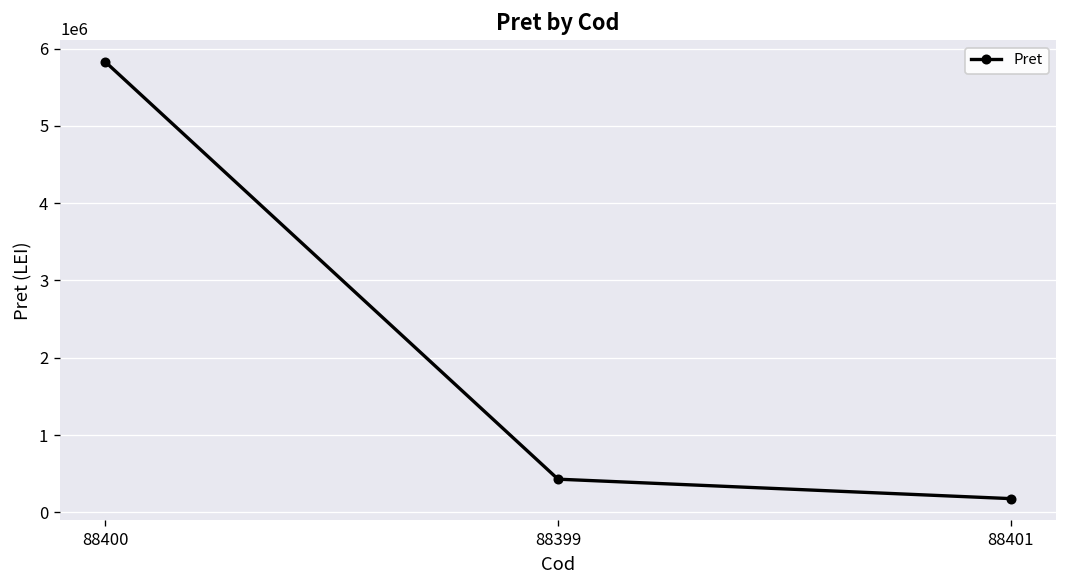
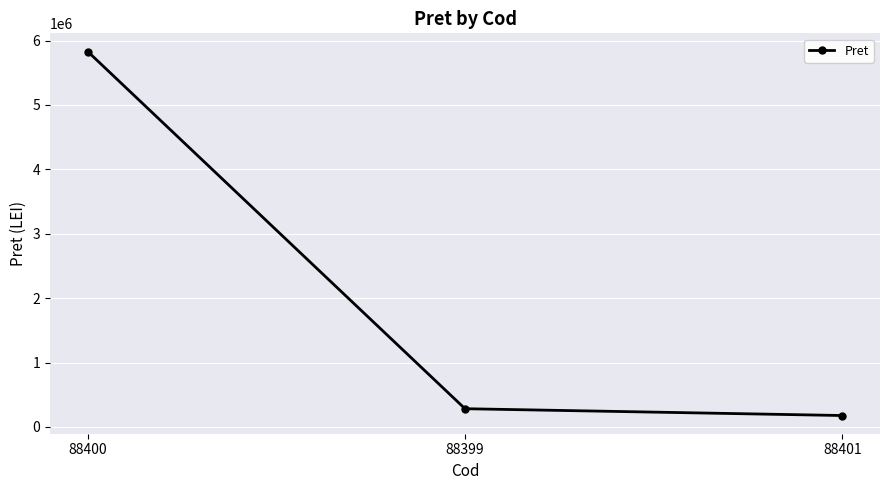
  {
    "88400": 5800000,
-   "88399": 400000,
+   "88399": 300000,
    "88401": 200000
  }
